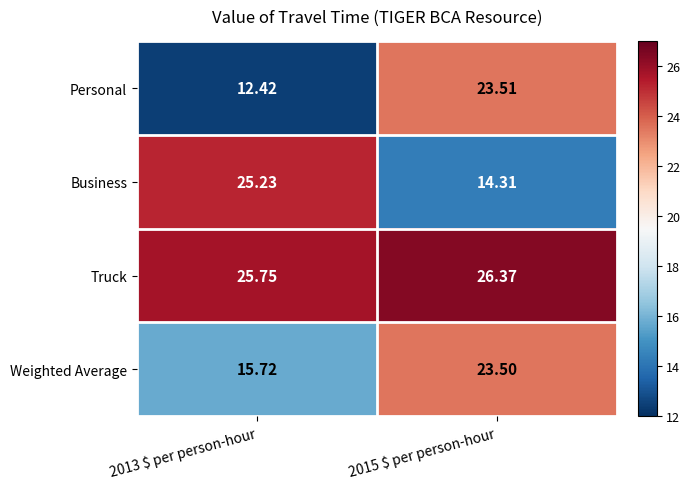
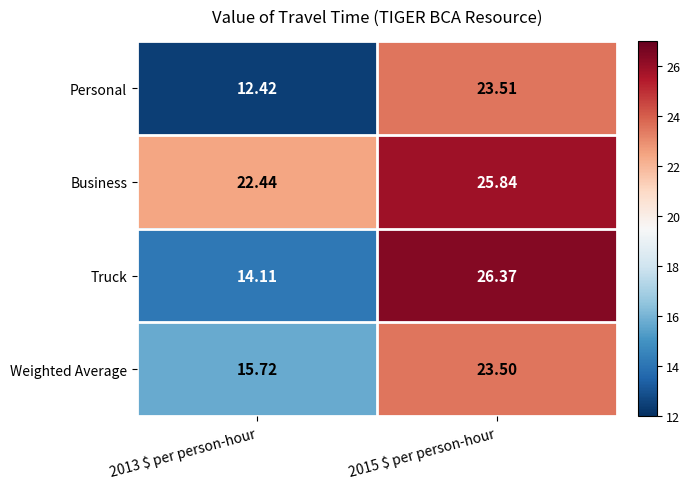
  {
    "Personal": {
      "2013 $ per person-hour": 12.42,
      "2015 $ per person-hour": 23.51
    },
    "Business": {
-     "2013 $ per person-hour": 25.23,
-     "2015 $ per person-hour": 14.31
+     "2013 $ per person-hour": 22.44,
+     "2015 $ per person-hour": 25.84
    },
    "Truck": {
-     "2013 $ per person-hour": 25.75,
+     "2013 $ per person-hour": 14.11,
      "2015 $ per person-hour": 26.37
    },
    "Weighted Average": {
      "2013 $ per person-hour": 15.72,
      "2015 $ per person-hour": 23.50
    }
  }
